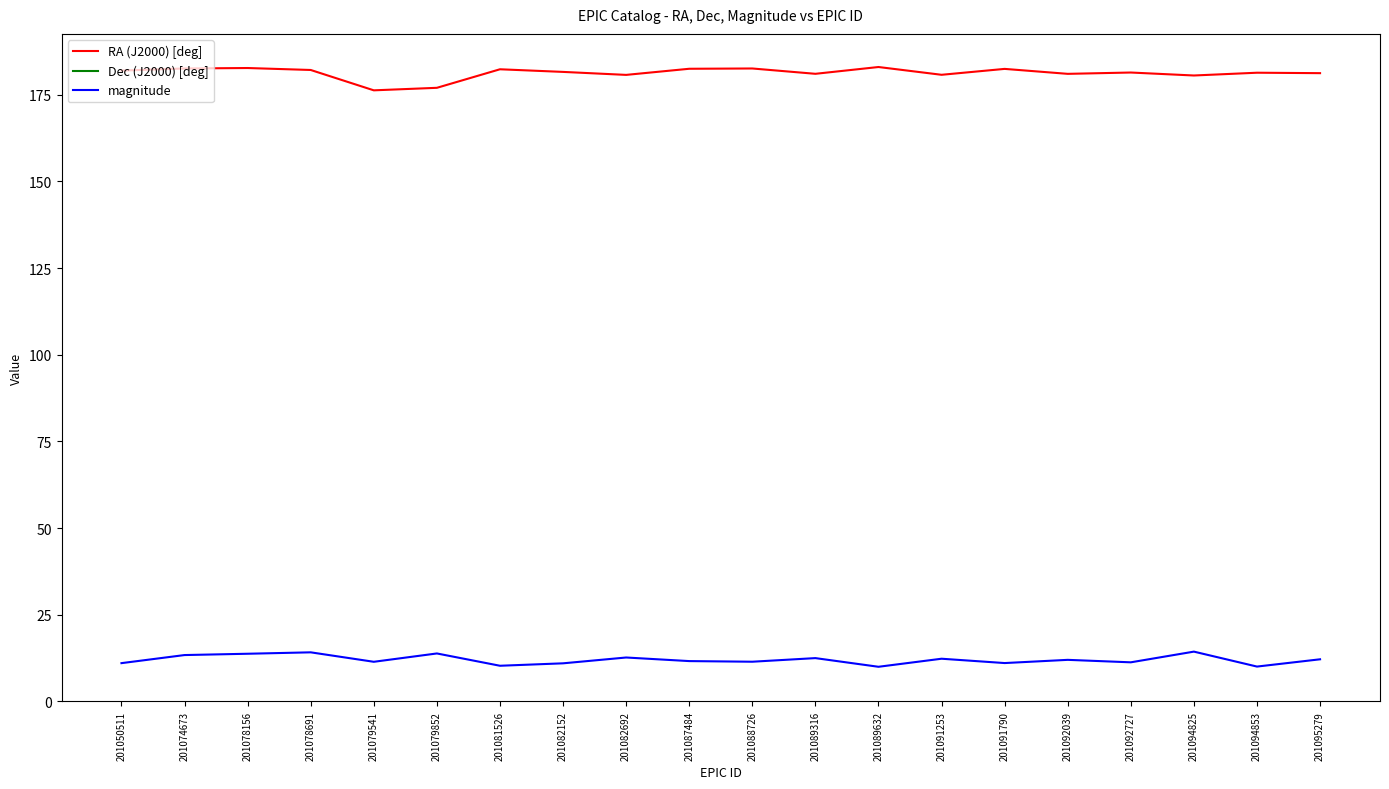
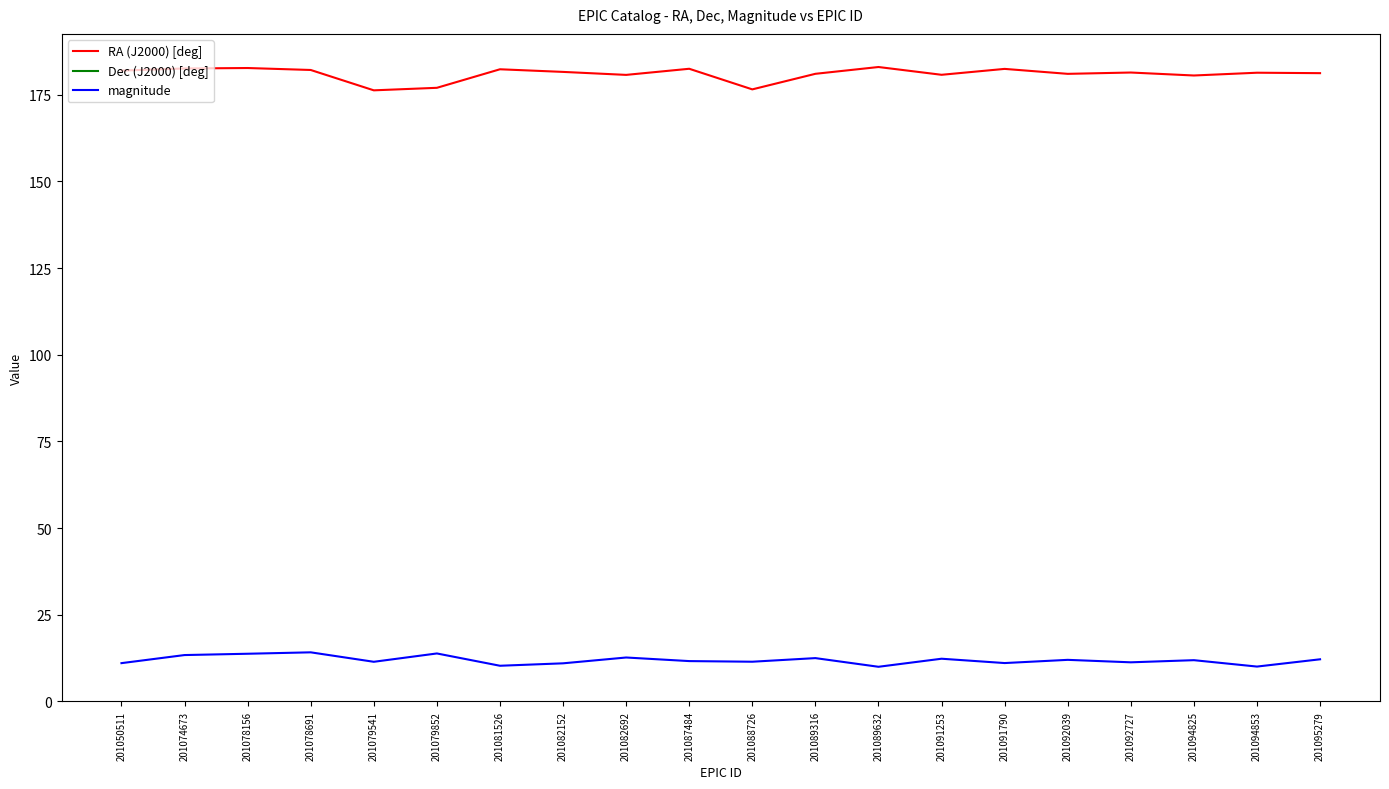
  {
    "RA (J2000) [deg]": {
      "201078156": 183,
      "201078691": 182,
      "201079541": 176,
      "201079852": 177,
      "201081526": 182,
      "201082152": 182,
      "201082692": 181,
      "201087484": 182,
-     "201088726": 183,
+     "201088726": 177,
      "201089316": 181,
      "201089632": 183,
      "201091253": 181,
      "201091790": 182,
      "201092039": 181,
      "201092727": 181,
      "201094825": 181,
      "201094853": 181,
      "201095279": 181
    },
    "magnitude": {
      "201050511": 11,
      "201074673": 13,
      "201078156": 14,
      "201078691": 14,
      "201079541": 11,
      "201079852": 14,
      "201081526": 10,
      "201082152": 11,
      "201082692": 13,
      "201087484": 12,
      "201088726": 11,
      "201089316": 13,
      "201089632": 10,
      "201091253": 12,
      "201091790": 11,
      "201092039": 12,
      "201092727": 11,
-     "201094825": 14,
+     "201094825": 12,
      "201094853": 10,
      "201095279": 12
    }
  }
